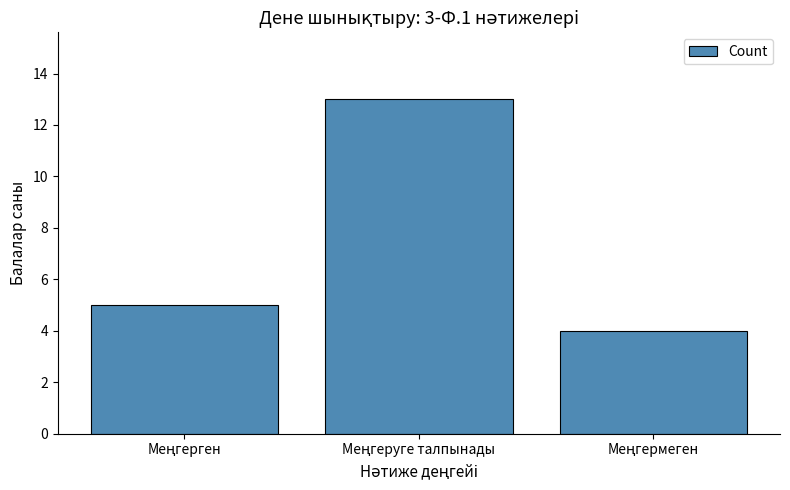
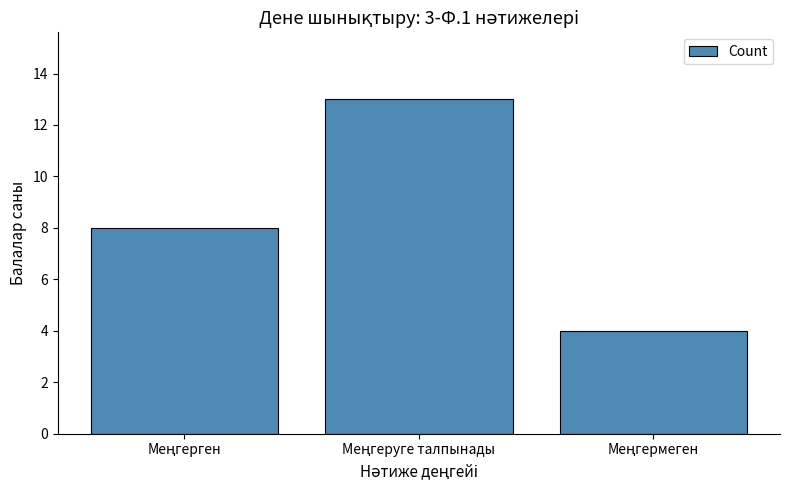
  {
-   "Меңгерген": 5,
+   "Меңгерген": 8,
    "Меңгеруге талпынады": 13,
    "Меңгермеген": 4
  }
